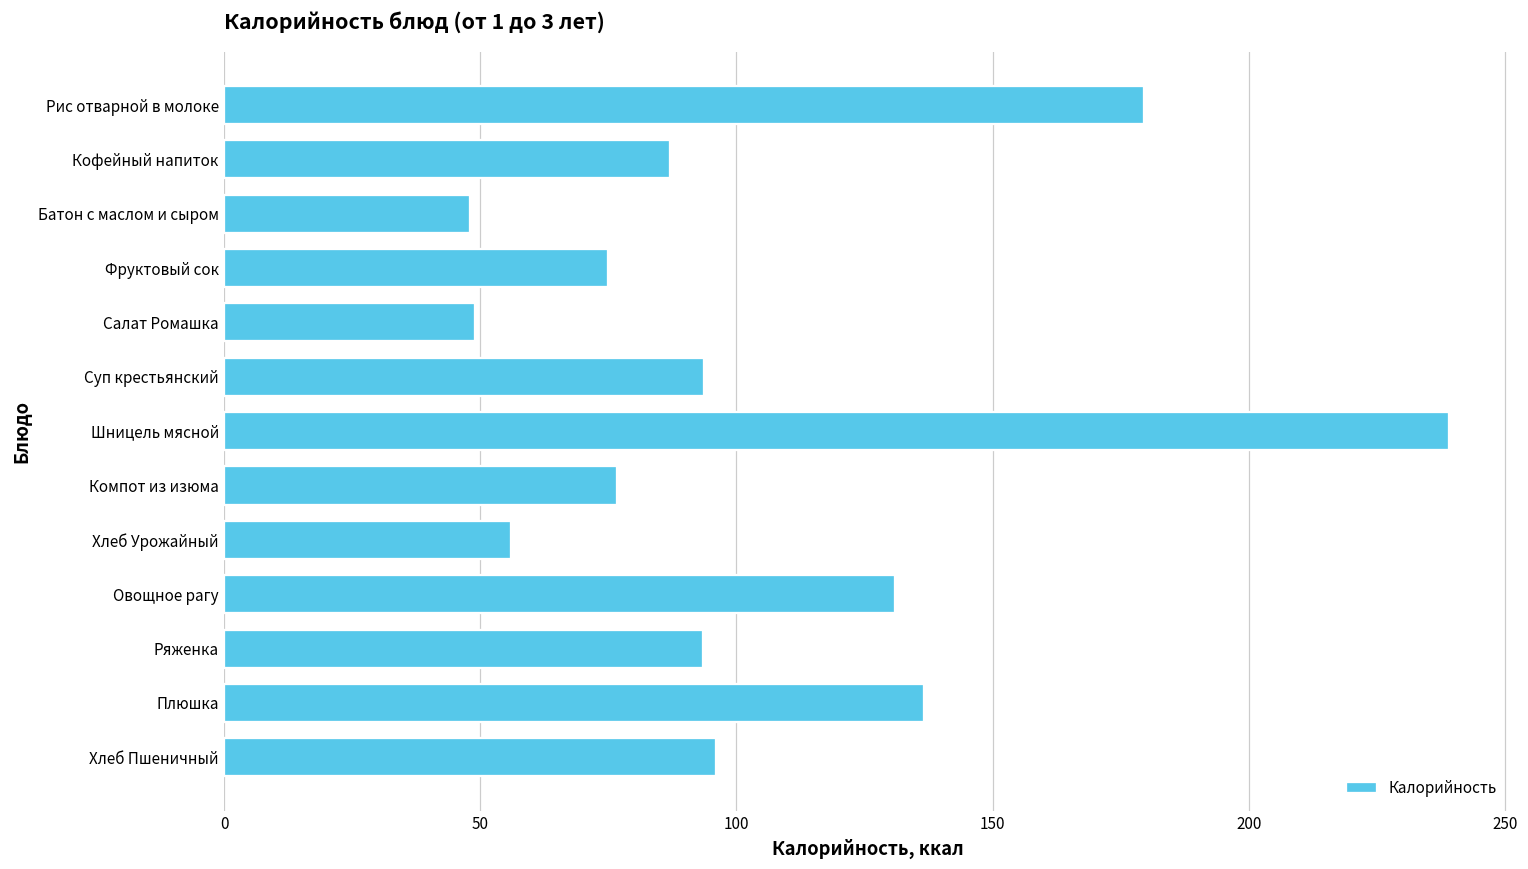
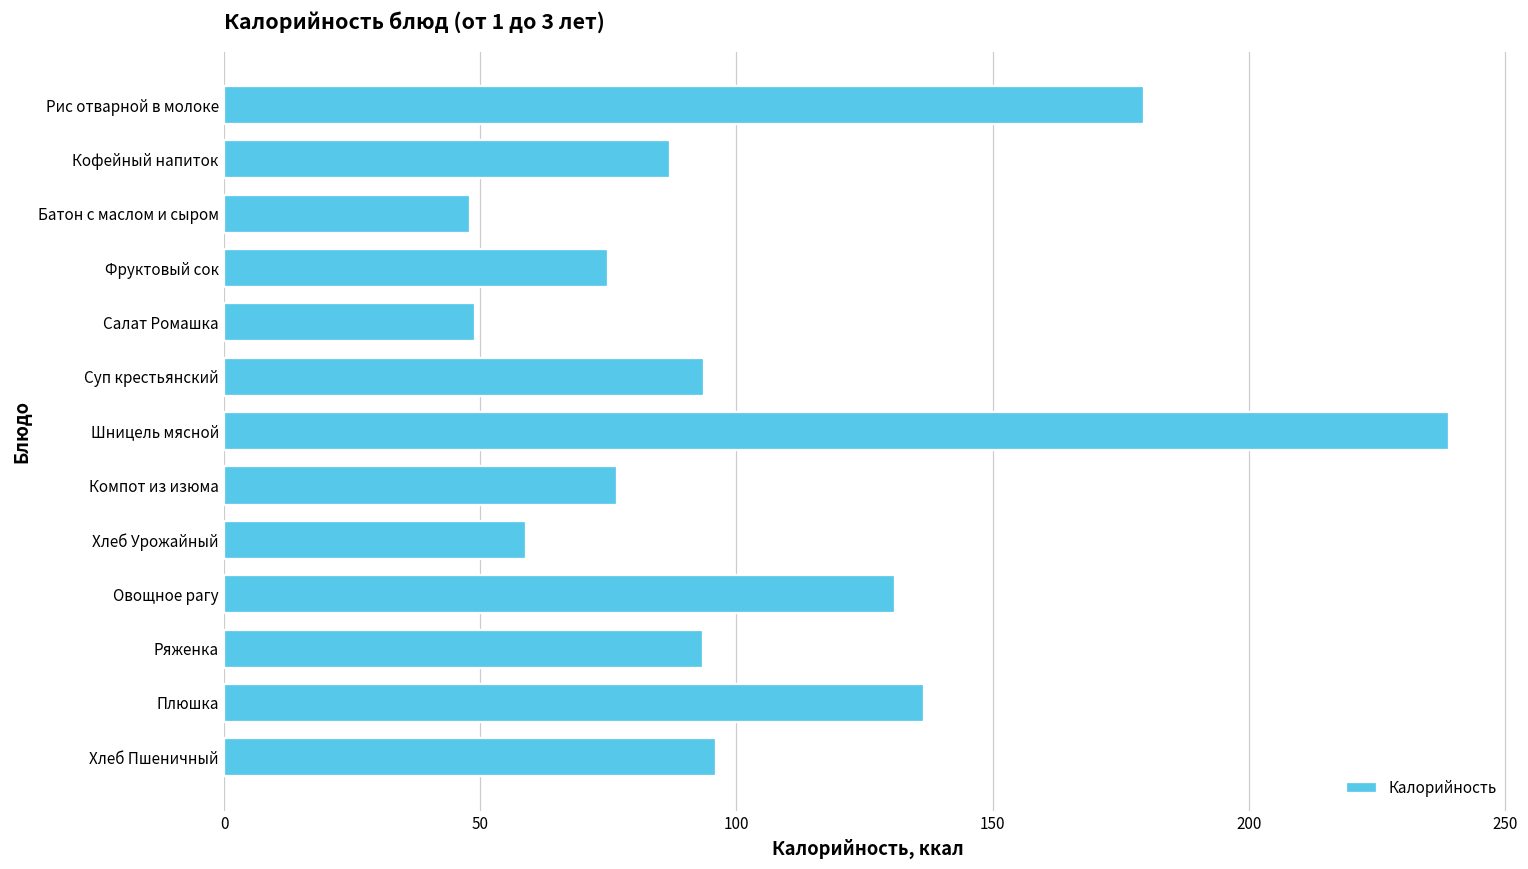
  {
    "Рис отварной в молоке": 180,
    "Кофейный напиток": 87,
    "Батон с маслом и сыром": 48,
    "Фруктовый сок": 75,
    "Салат Ромашка": 49,
    "Суп крестьянский": 94,
    "Шницель мясной": 239,
    "Компот из изюма": 77,
-   "Хлеб Урожайный": 56,
+   "Хлеб Урожайный": 59,
    "Овощное рагу": 131,
    "Ряженка": 94,
    "Плюшка": 137,
    "Хлеб Пшеничный": 96
  }
